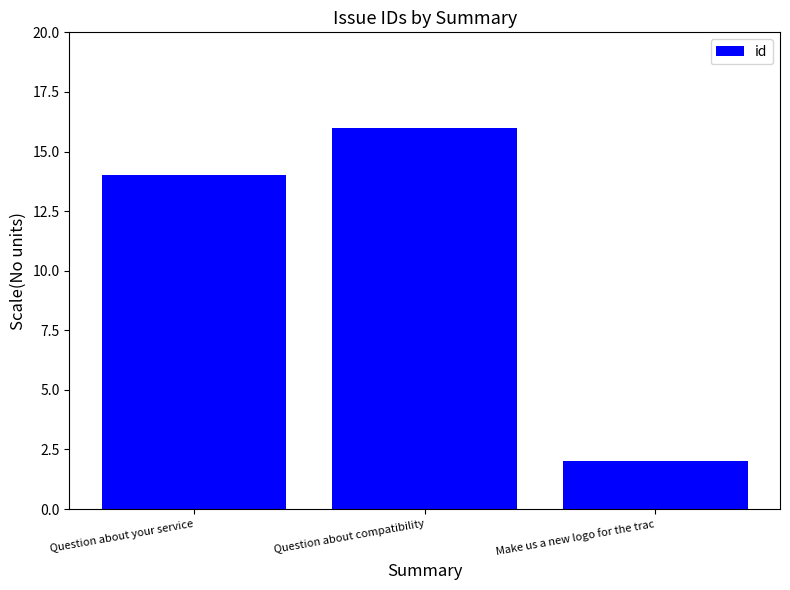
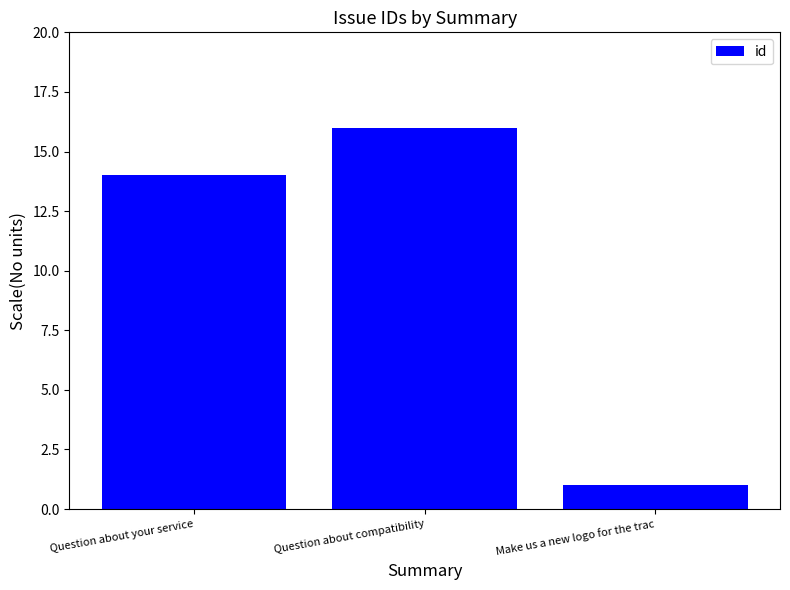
  {
    "Question about your service": 14,
    "Question about compatibility": 16,
-   "Make us a new logo for the trac": 2
+   "Make us a new logo for the trac": 1
  }
